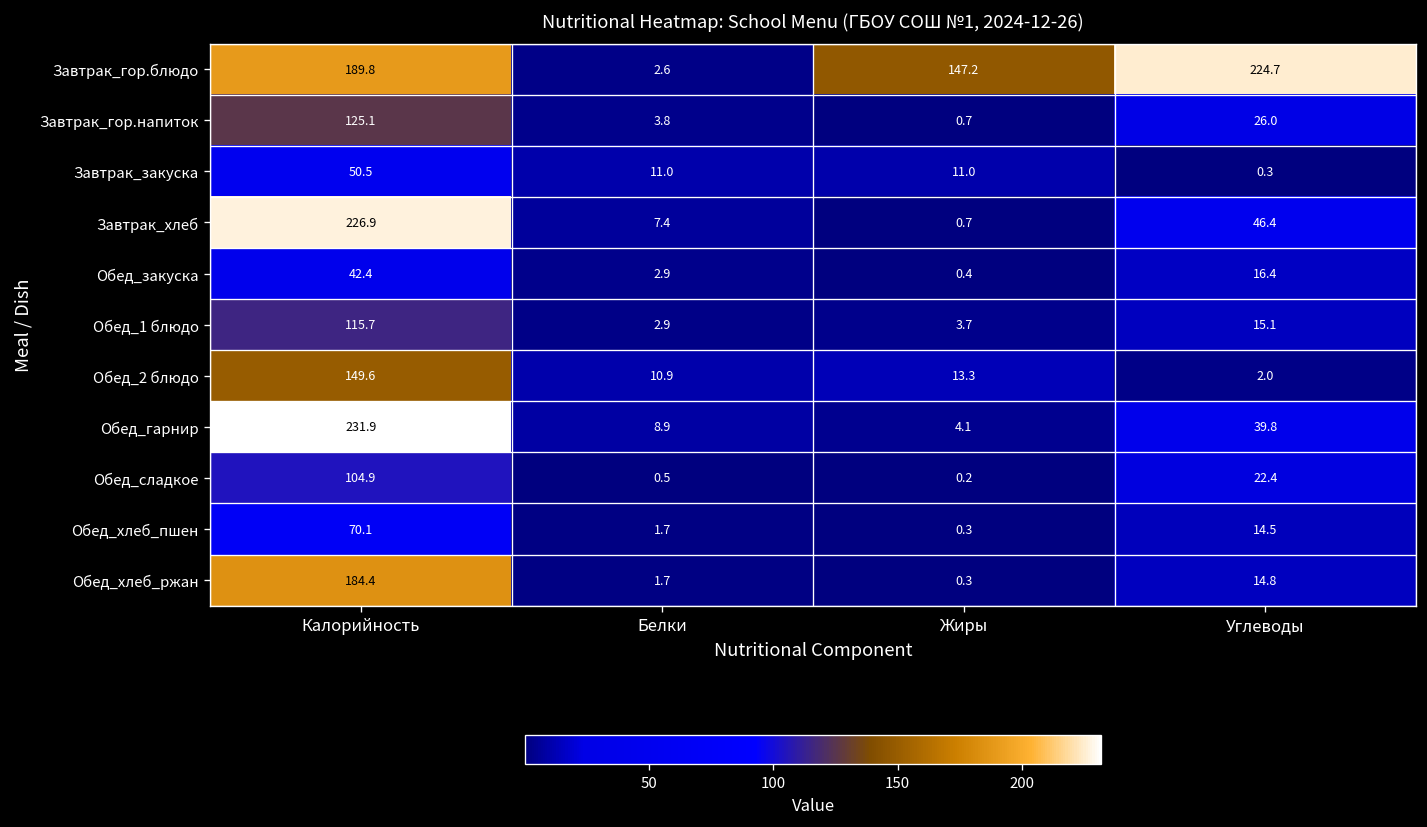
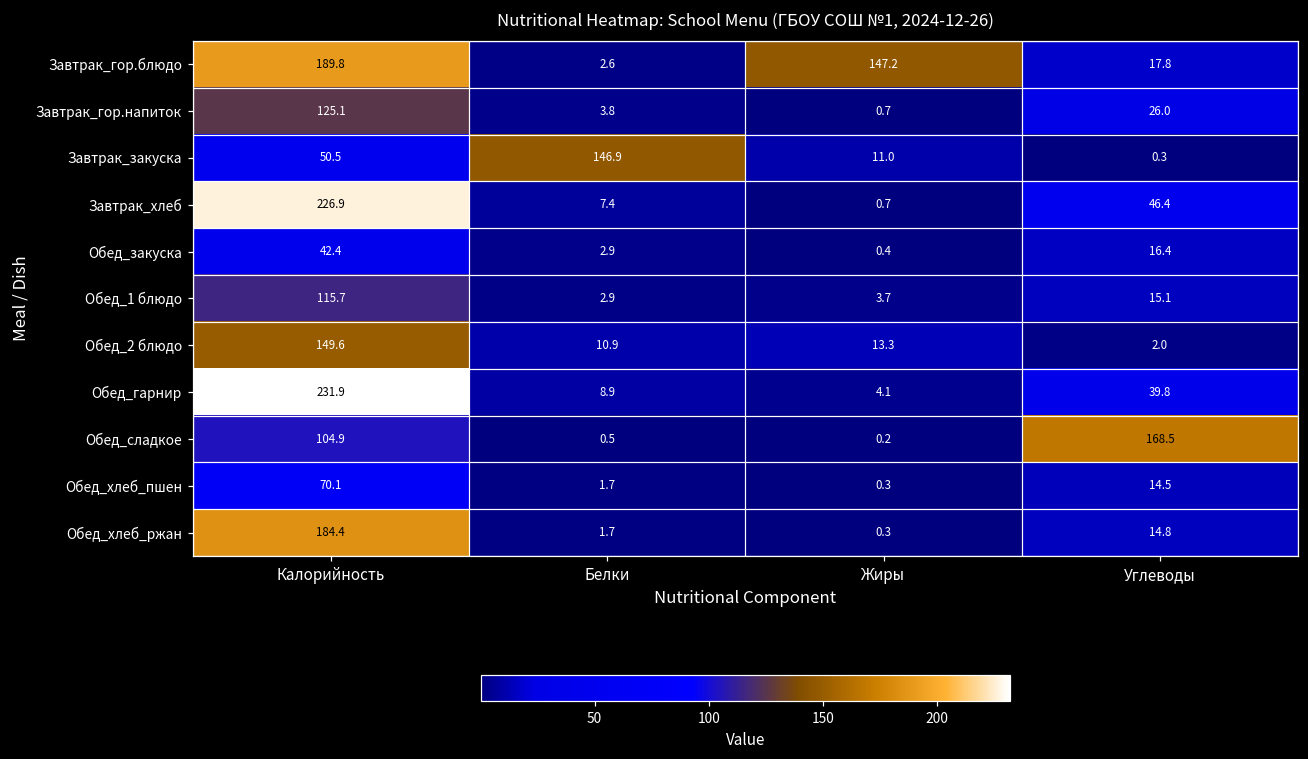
  {
    "Завтрак_гор.блюдо": {
      "Калорийность": 189.8,
      "Белки": 2.6,
      "Жиры": 147.2,
-     "Углеводы": 224.7
+     "Углеводы": 17.8
    },
    "Завтрак_гор.напиток": {
      "Калорийность": 125.1,
      "Белки": 3.8,
      "Жиры": 0.7,
      "Углеводы": 26.0
    },
    "Завтрак_закуска": {
      "Калорийность": 50.5,
-     "Белки": 11.0,
+     "Белки": 146.9,
      "Жиры": 11.0,
      "Углеводы": 0.3
    },
    "Завтрак_хлеб": {
      "Калорийность": 226.9,
      "Белки": 7.4,
      "Жиры": 0.7,
      "Углеводы": 46.4
    },
    "Обед_закуска": {
      "Калорийность": 42.4,
      "Белки": 2.9,
      "Жиры": 0.4,
      "Углеводы": 16.4
    },
    "Обед_1 блюдо": {
      "Калорийность": 115.7,
      "Белки": 2.9,
      "Жиры": 3.7,
      "Углеводы": 15.1
    },
    "Обед_2 блюдо": {
      "Калорийность": 149.6,
      "Белки": 10.9,
      "Жиры": 13.3,
      "Углеводы": 2.0
    },
    "Обед_гарнир": {
      "Калорийность": 231.9,
      "Белки": 8.9,
      "Жиры": 4.1,
      "Углеводы": 39.8
    },
    "Обед_сладкое": {
      "Калорийность": 104.9,
      "Белки": 0.5,
      "Жиры": 0.2,
-     "Углеводы": 22.4
+     "Углеводы": 168.5
    },
    "Обед_хлеб_пшен": {
      "Калорийность": 70.1,
      "Белки": 1.7,
      "Жиры": 0.3,
      "Углеводы": 14.5
    },
    "Обед_хлеб_ржан": {
      "Калорийность": 184.4,
      "Белки": 1.7,
      "Жиры": 0.3,
      "Углеводы": 14.8
    }
  }
